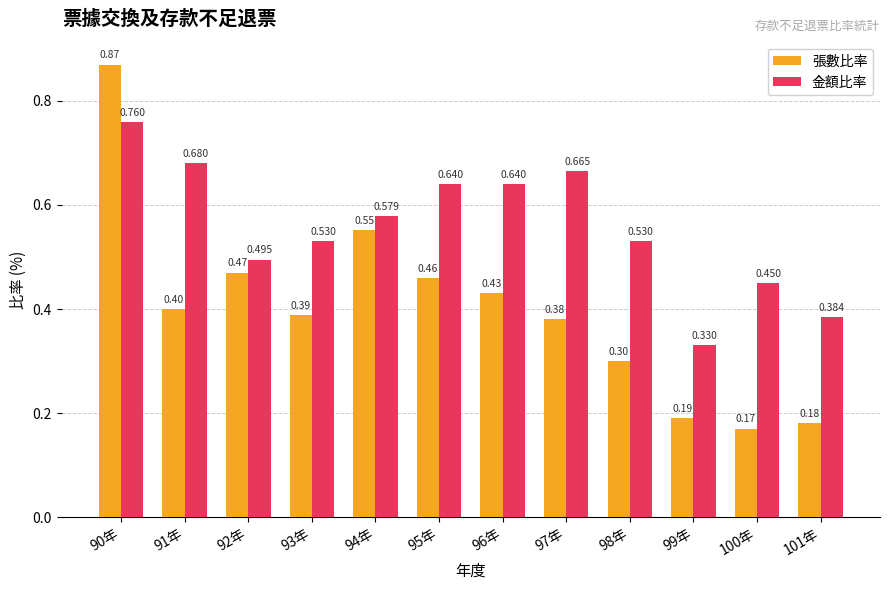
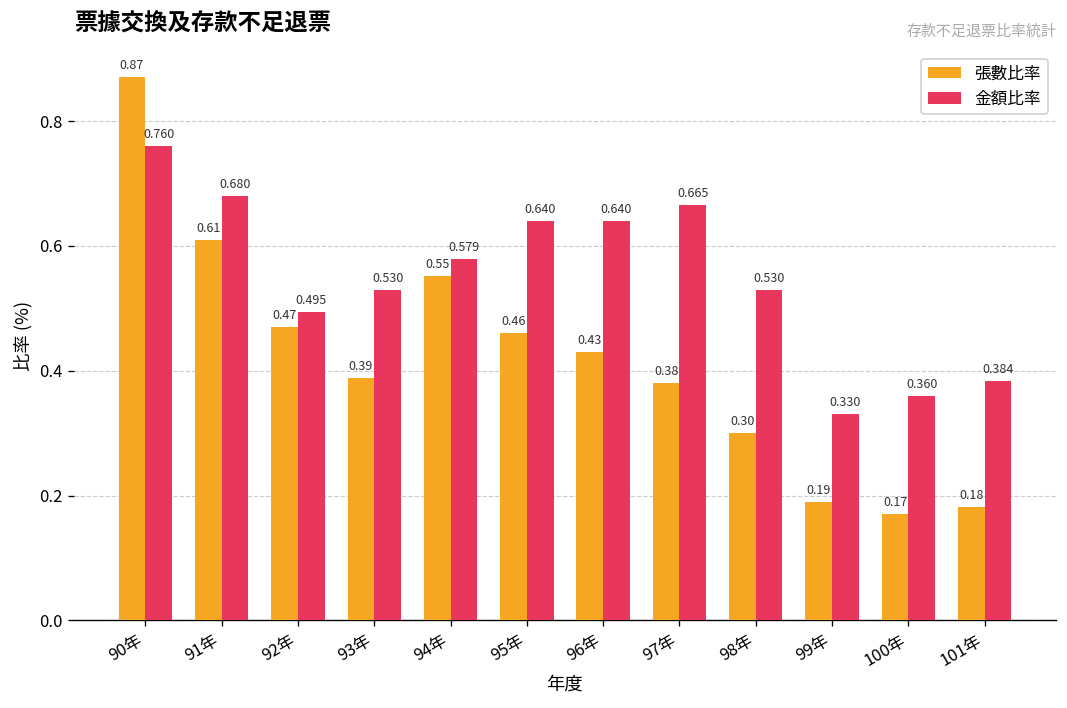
  {
    "張數比率": {
      "90年": 0.87,
-     "91年": 0.40,
+     "91年": 0.61,
      "92年": 0.47,
      "93年": 0.39,
      "94年": 0.55,
      "95年": 0.46,
      "96年": 0.43,
      "97年": 0.38,
      "98年": 0.30,
      "99年": 0.19,
      "100年": 0.17,
      "101年": 0.18
    },
    "金額比率": {
      "90年": 0.760,
      "91年": 0.680,
      "92年": 0.495,
      "93年": 0.530,
      "94年": 0.579,
      "95年": 0.640,
      "96年": 0.640,
      "97年": 0.665,
      "98年": 0.530,
      "99年": 0.330,
-     "100年": 0.450,
+     "100年": 0.360,
      "101年": 0.384
    }
  }
